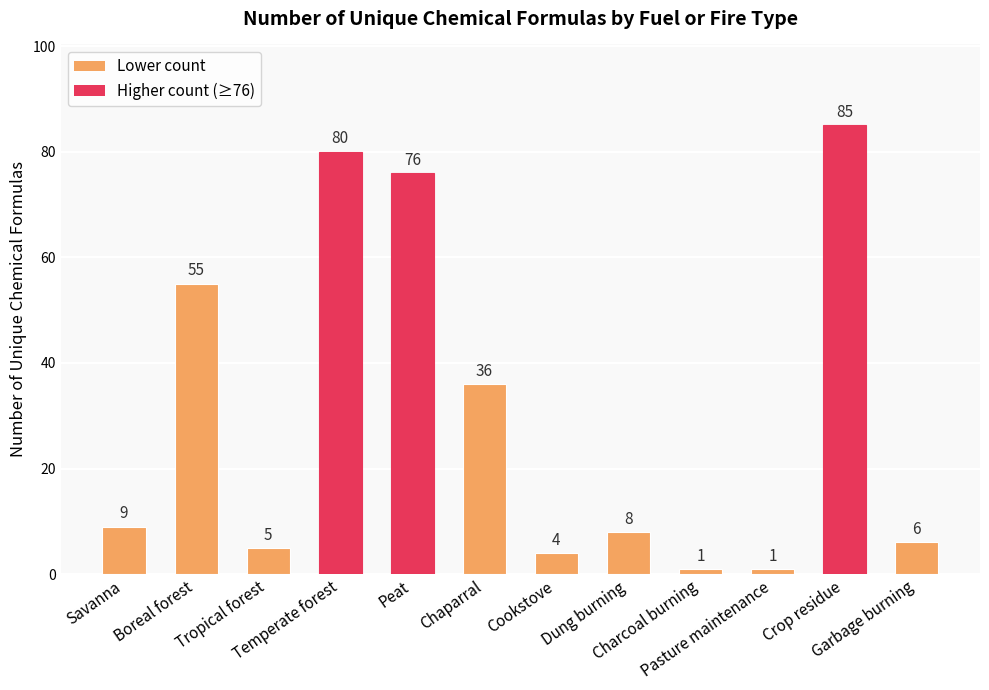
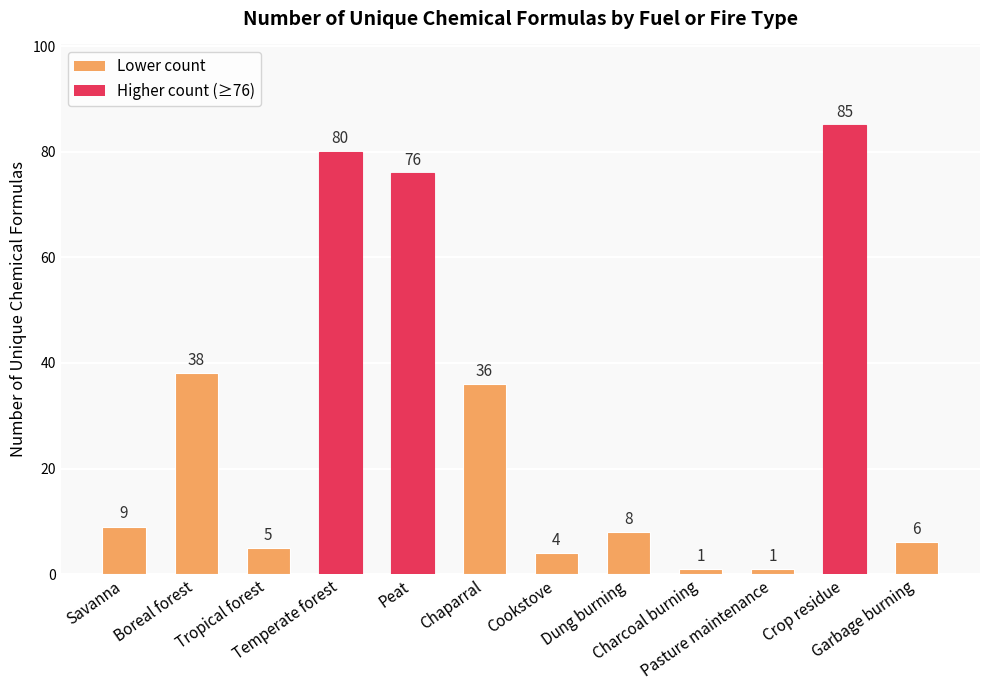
  {
    "Savanna": 9,
-   "Boreal forest": 55,
+   "Boreal forest": 38,
    "Tropical forest": 5,
    "Temperate forest": 80,
    "Peat": 76,
    "Chaparral": 36,
    "Cookstove": 4,
    "Dung burning": 8,
    "Charcoal burning": 1,
    "Pasture maintenance": 1,
    "Crop residue": 85,
    "Garbage burning": 6
  }
